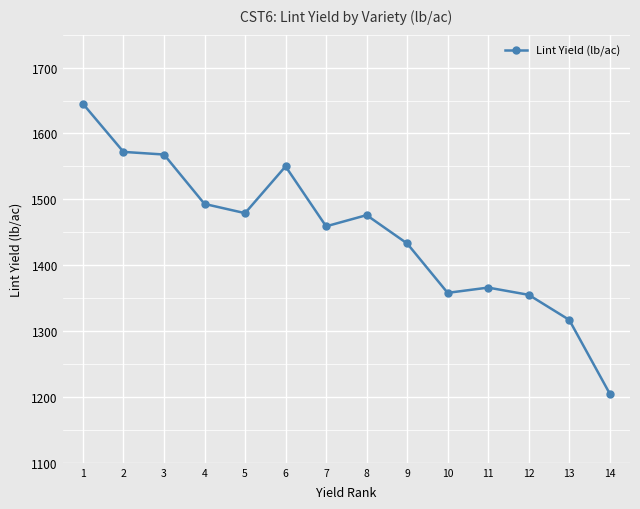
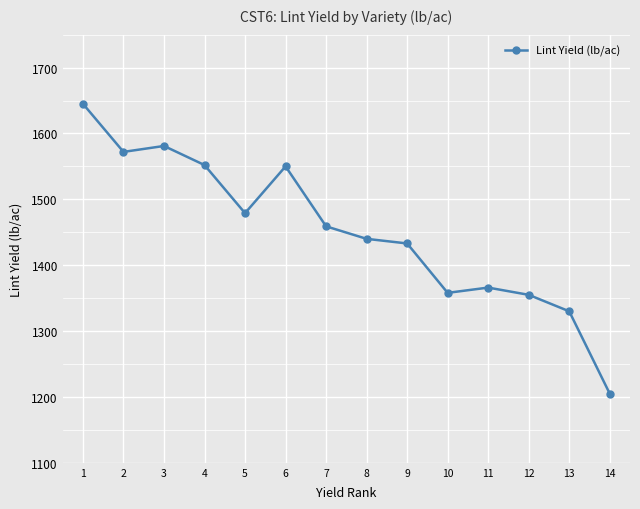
  {
    "1": 1650,
    "2": 1570,
-   "3": 1570,
-   "4": 1490,
+   "3": 1580,
+   "4": 1550,
    "5": 1480,
    "6": 1550,
    "7": 1460,
-   "8": 1480,
+   "8": 1440,
    "9": 1430,
    "10": 1360,
    "11": 1370,
    "12": 1360,
-   "13": 1320,
+   "13": 1330,
    "14": 1210
  }
